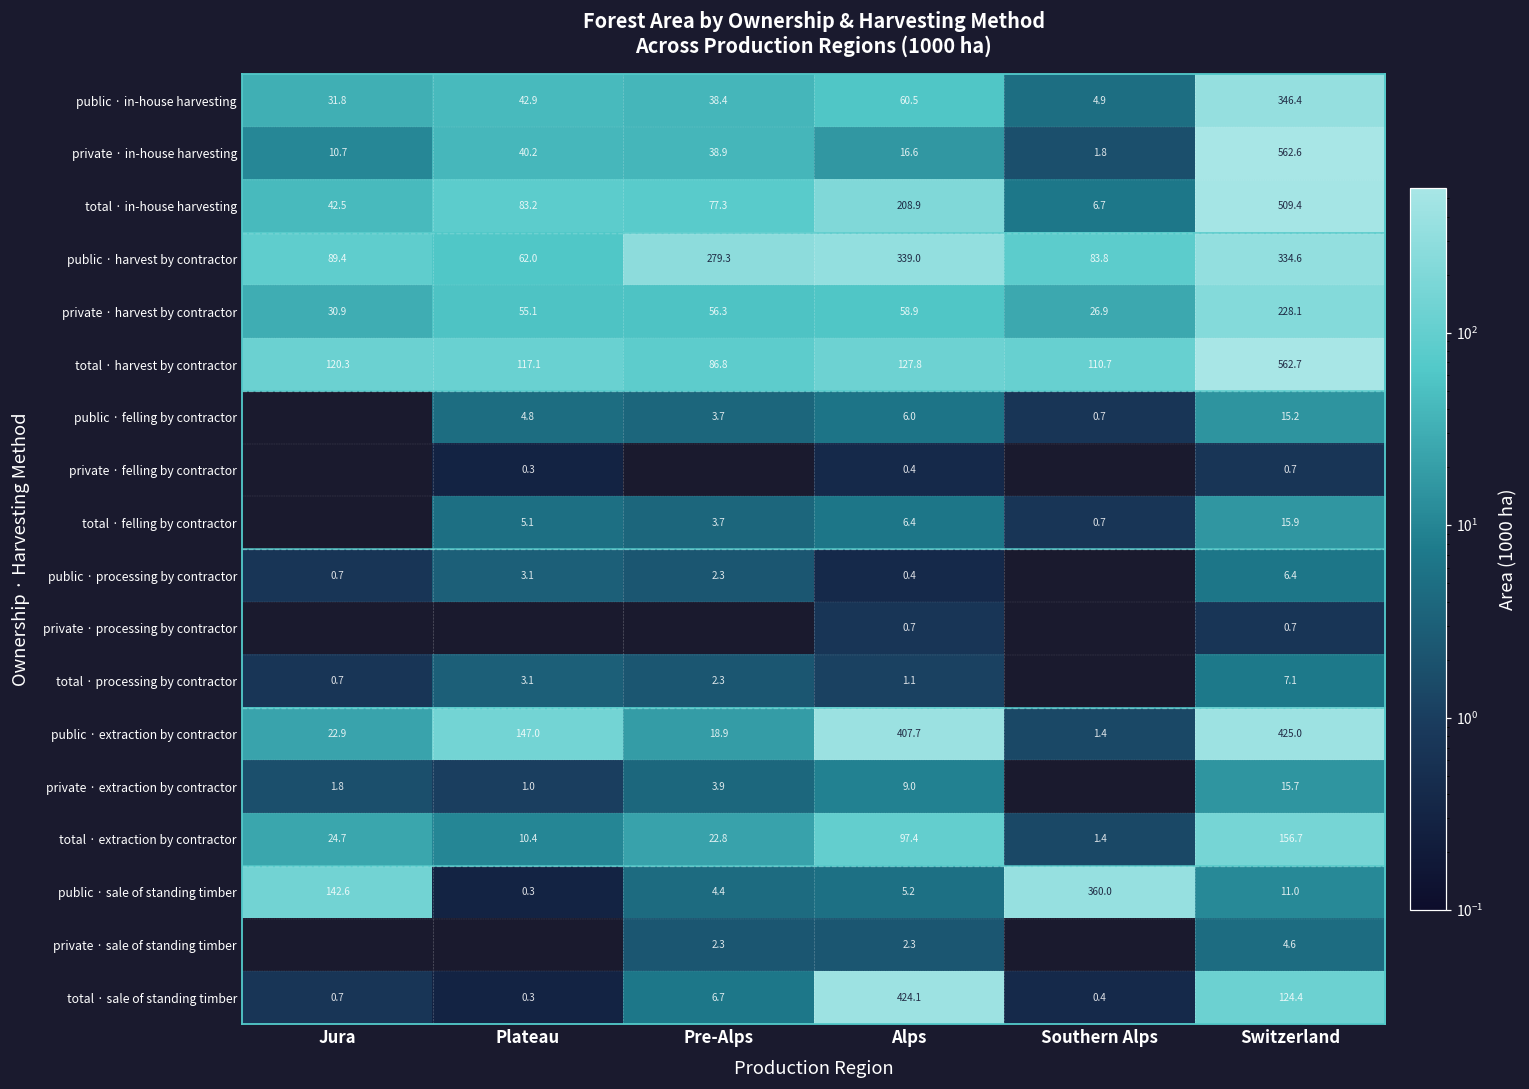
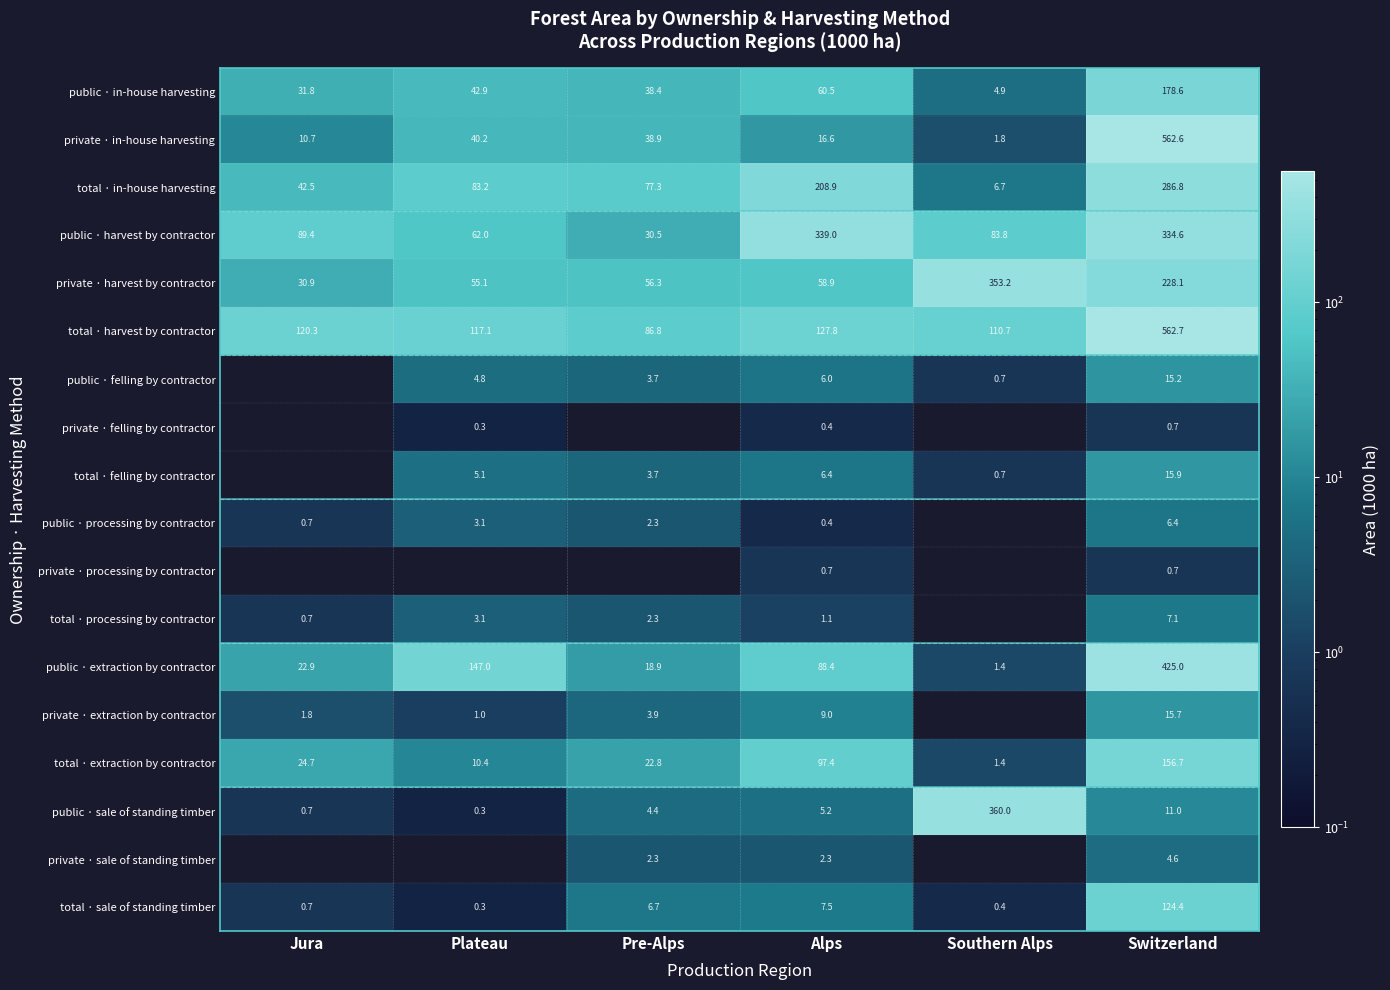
  {
    "public · in-house harvesting": {
      "Jura": 31.8,
      "Plateau": 42.9,
      "Pre-Alps": 38.4,
      "Alps": 60.5,
      "Southern Alps": 4.9,
-     "Switzerland": 346.4
+     "Switzerland": 178.6
    },
    "private · in-house harvesting": {
      "Jura": 10.7,
      "Plateau": 40.2,
      "Pre-Alps": 38.9,
      "Alps": 16.6,
      "Southern Alps": 1.8,
      "Switzerland": 562.6
    },
    "total · in-house harvesting": {
      "Jura": 42.5,
      "Plateau": 83.2,
      "Pre-Alps": 77.3,
      "Alps": 208.9,
      "Southern Alps": 6.7,
-     "Switzerland": 509.4
+     "Switzerland": 286.8
    },
    "public · harvest by contractor": {
      "Jura": 89.4,
      "Plateau": 62.0,
-     "Pre-Alps": 279.3,
+     "Pre-Alps": 30.5,
      "Alps": 339.0,
      "Southern Alps": 83.8,
      "Switzerland": 334.6
    },
    "private · harvest by contractor": {
      "Jura": 30.9,
      "Plateau": 55.1,
      "Pre-Alps": 56.3,
      "Alps": 58.9,
-     "Southern Alps": 26.9,
+     "Southern Alps": 353.2,
      "Switzerland": 228.1
    },
    "total · harvest by contractor": {
      "Jura": 120.3,
      "Plateau": 117.1,
      "Pre-Alps": 86.8,
      "Alps": 127.8,
      "Southern Alps": 110.7,
      "Switzerland": 562.7
    },
    "public · felling by contractor": {
      "Plateau": 4.8,
      "Pre-Alps": 3.7,
      "Alps": 6.0,
      "Southern Alps": 0.7,
      "Switzerland": 15.2
    },
    "private · felling by contractor": {
      "Plateau": 0.3,
      "Alps": 0.4,
      "Switzerland": 0.7
    },
    "total · felling by contractor": {
      "Plateau": 5.1,
      "Pre-Alps": 3.7,
      "Alps": 6.4,
      "Southern Alps": 0.7,
      "Switzerland": 15.9
    },
    "public · processing by contractor": {
      "Jura": 0.7,
      "Plateau": 3.1,
      "Pre-Alps": 2.3,
      "Alps": 0.4,
      "Switzerland": 6.4
    },
    "private · processing by contractor": {
      "Alps": 0.7,
      "Switzerland": 0.7
    },
    "total · processing by contractor": {
      "Jura": 0.7,
      "Plateau": 3.1,
      "Pre-Alps": 2.3,
      "Alps": 1.1,
      "Switzerland": 7.1
    },
    "public · extraction by contractor": {
      "Jura": 22.9,
      "Plateau": 147.0,
      "Pre-Alps": 18.9,
-     "Alps": 407.7,
+     "Alps": 88.4,
      "Southern Alps": 1.4,
      "Switzerland": 425.0
    },
    "private · extraction by contractor": {
      "Jura": 1.8,
      "Plateau": 1.0,
      "Pre-Alps": 3.9,
      "Alps": 9.0,
      "Switzerland": 15.7
    },
    "total · extraction by contractor": {
      "Jura": 24.7,
      "Plateau": 10.4,
      "Pre-Alps": 22.8,
      "Alps": 97.4,
      "Southern Alps": 1.4,
      "Switzerland": 156.7
    },
    "public · sale of standing timber": {
-     "Jura": 142.6,
+     "Jura": 0.7,
      "Plateau": 0.3,
      "Pre-Alps": 4.4,
      "Alps": 5.2,
      "Southern Alps": 360.0,
      "Switzerland": 11.0
    },
    "private · sale of standing timber": {
      "Pre-Alps": 2.3,
      "Alps": 2.3,
      "Switzerland": 4.6
    },
    "total · sale of standing timber": {
      "Jura": 0.7,
      "Plateau": 0.3,
      "Pre-Alps": 6.7,
-     "Alps": 424.1,
+     "Alps": 7.5,
      "Southern Alps": 0.4,
      "Switzerland": 124.4
    }
  }
